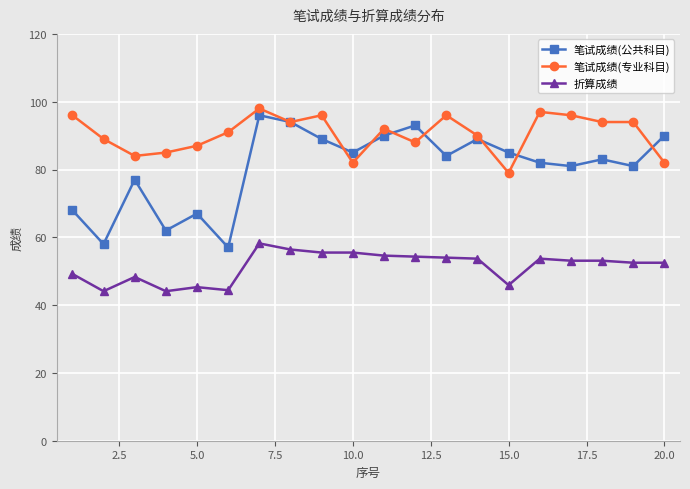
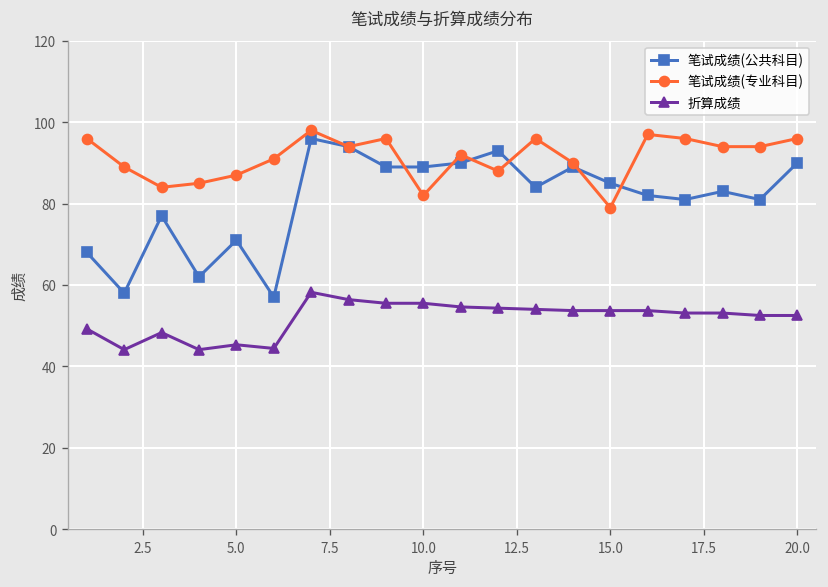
  {
    "笔试成绩(公共科目)": {
-     "5.0": 67,
-     "10.0": 85,
+     "5.0": 71,
+     "10.0": 89,
      "15.0": 85,
      "20.0": 90
    },
    "笔试成绩(专业科目)": {
      "5.0": 87,
      "10.0": 82,
      "15.0": 79,
-     "20.0": 82
+     "20.0": 96
    },
    "折算成绩": {
      "5.0": 45,
      "10.0": 56,
-     "15.0": 46,
+     "15.0": 54,
      "20.0": 53
    }
  }
